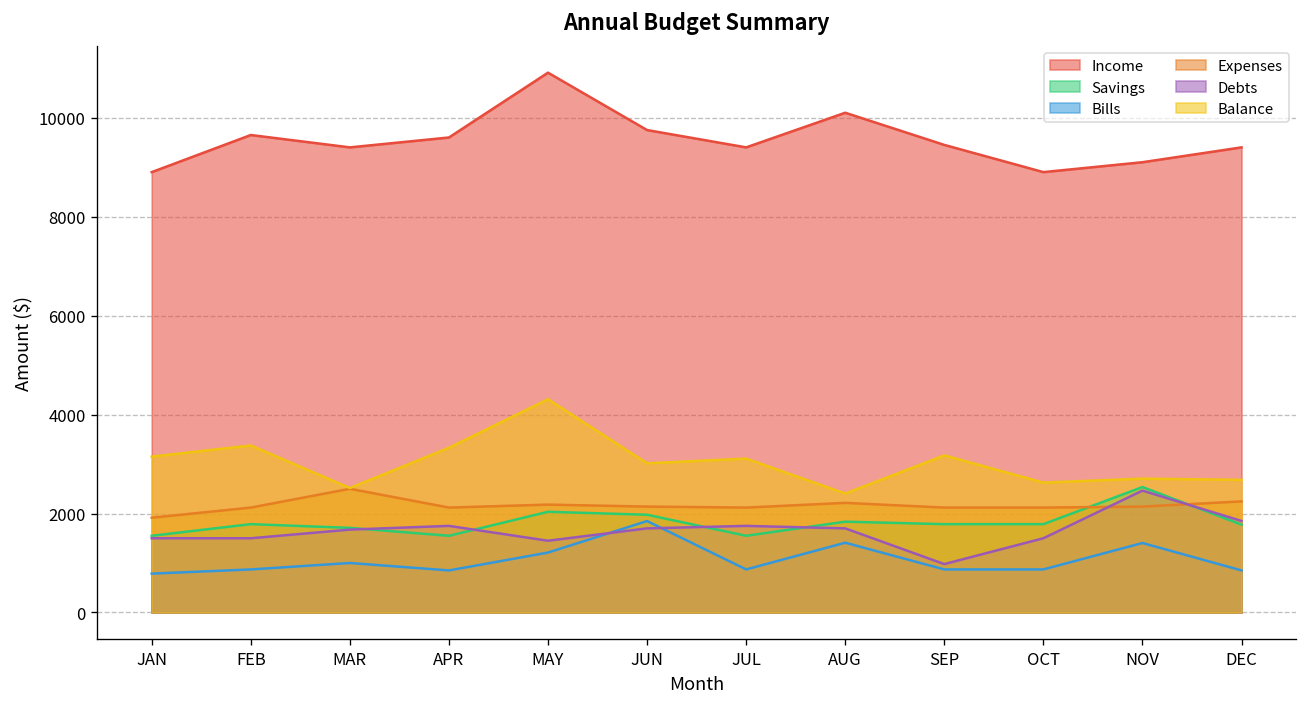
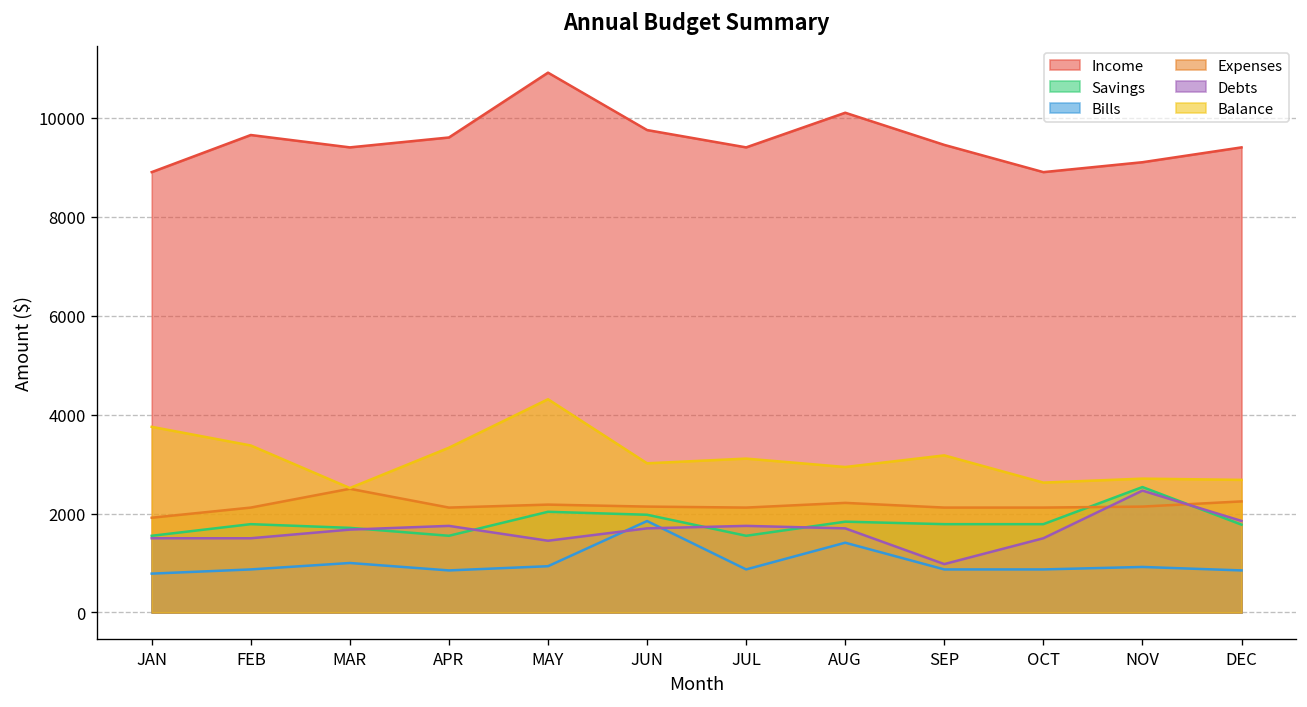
  {
    "Savings": {
      "FEB": 1800,
      "APR": 1600,
      "MAY": 2000,
      "JUN": 2000,
      "JUL": 1600,
      "AUG": 1800,
      "SEP": 1800,
      "OCT": 1800,
      "NOV": 2500,
      "DEC": 1800
    },
    "Bills": {
      "JAN": 800,
      "FEB": 900,
      "MAR": 1000,
      "APR": 900,
-     "MAY": 1200,
+     "MAY": 900,
      "JUN": 1800,
      "JUL": 900,
      "AUG": 1400,
      "SEP": 900,
      "OCT": 900,
-     "NOV": 1400,
+     "NOV": 900,
      "DEC": 900
    },
    "Debts": {
      "FEB": 1500,
      "APR": 1800,
      "MAY": 1500,
      "JUN": 1700,
      "JUL": 1800,
      "AUG": 1700,
      "SEP": 1000,
      "OCT": 1500,
      "NOV": 2500,
      "DEC": 1900
    },
    "Balance": {
-     "JAN": 3200,
+     "JAN": 3800,
      "FEB": 3400,
      "APR": 3300,
      "MAY": 4300,
      "JUN": 3000,
      "JUL": 3100,
-     "AUG": 2400,
+     "AUG": 2900,
      "SEP": 3200,
      "OCT": 2600,
      "NOV": 2700,
      "DEC": 2700
    }
  }
